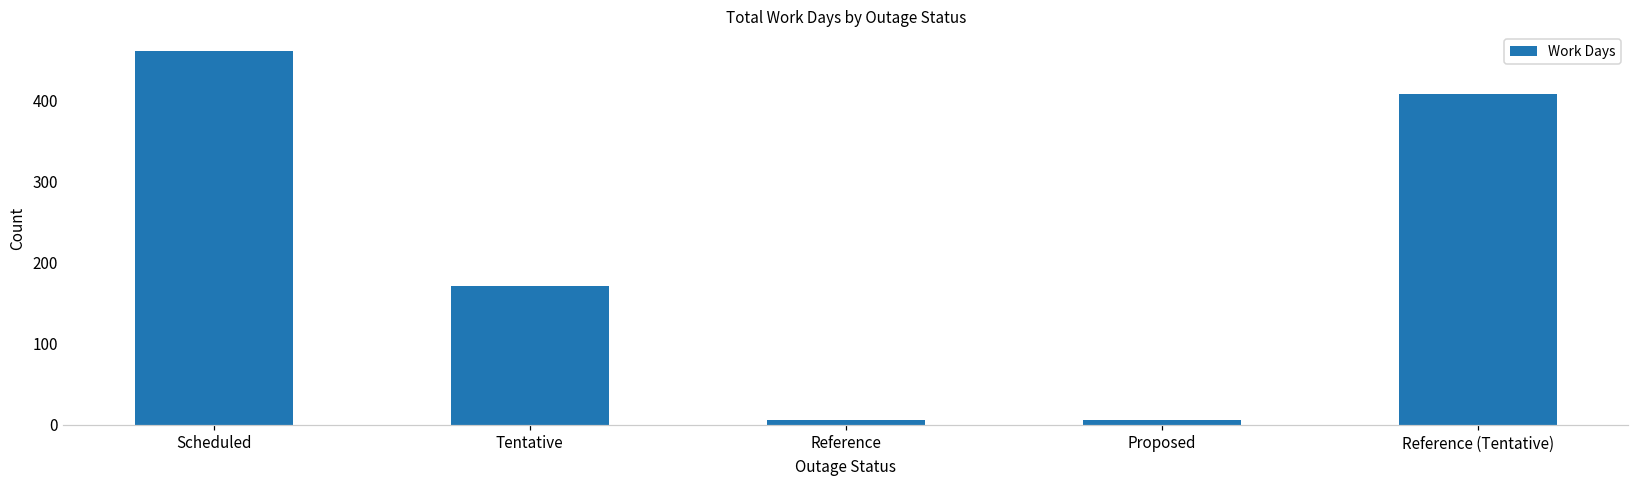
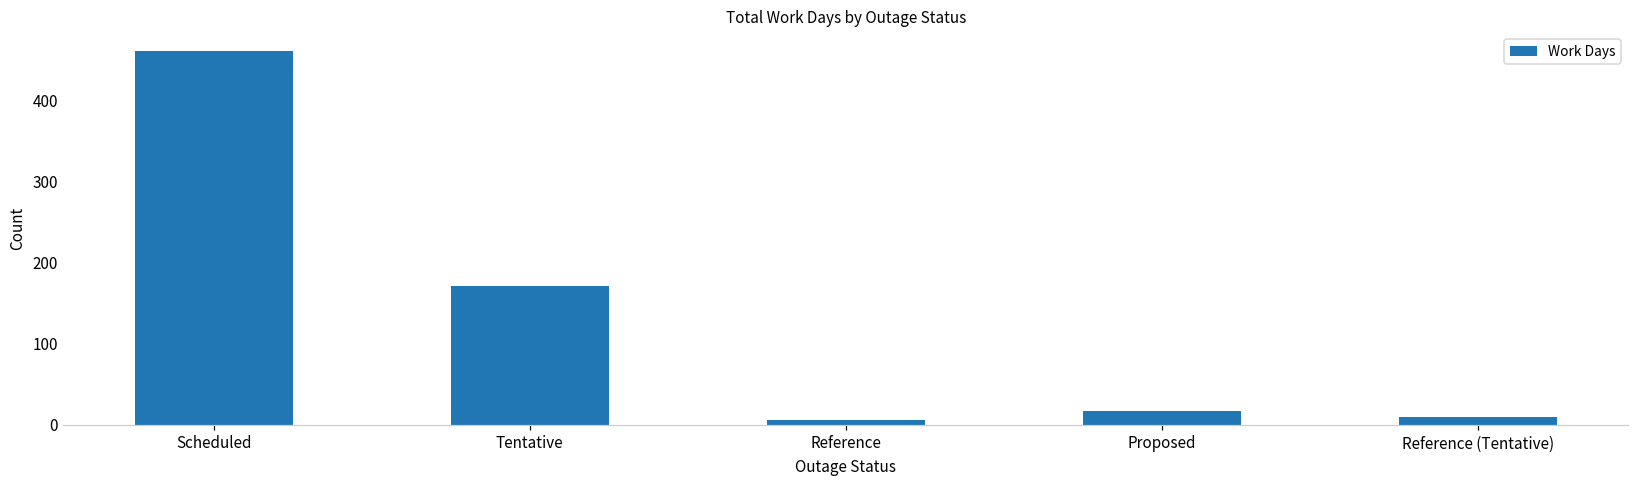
  {
    "Scheduled": 460,
    "Tentative": 170,
    "Reference": 10,
-   "Proposed": 10,
-   "Reference (Tentative)": 410
+   "Proposed": 20,
+   "Reference (Tentative)": 10
  }
